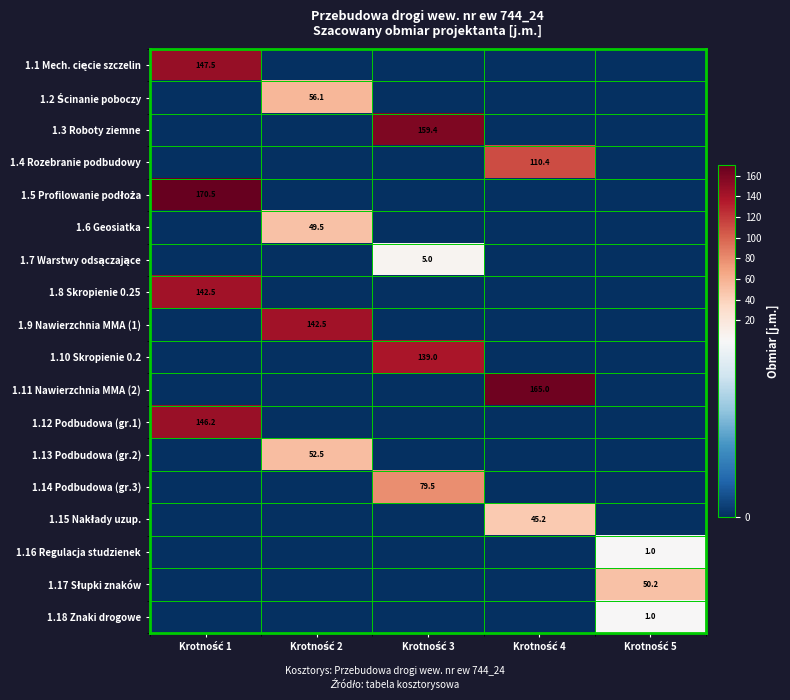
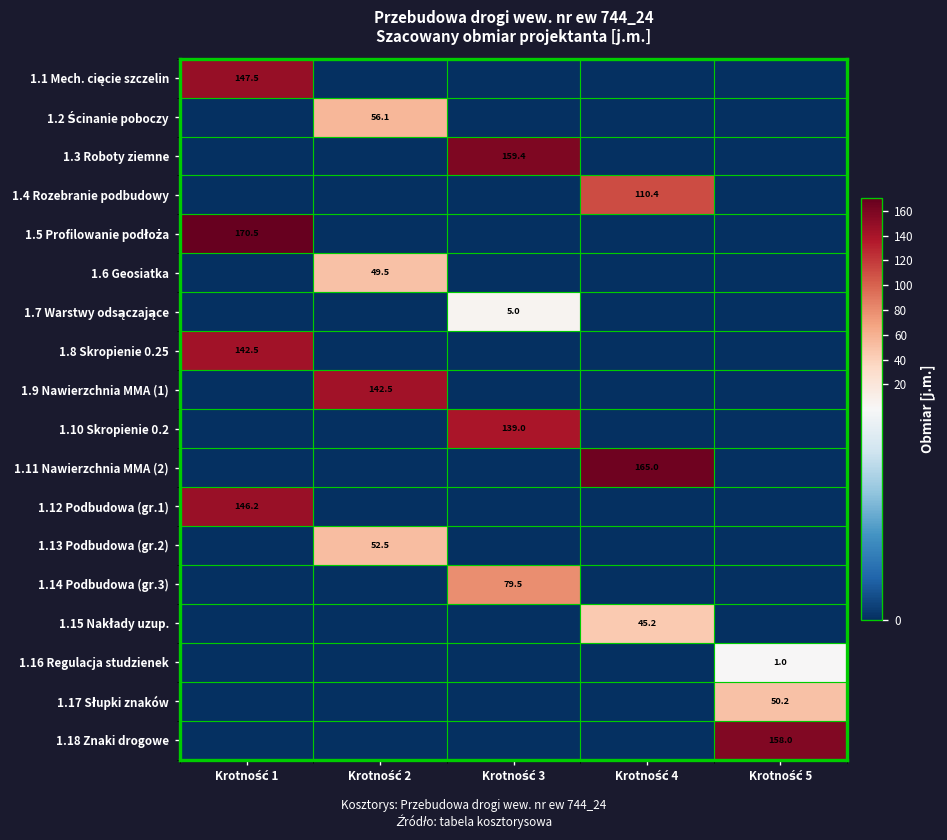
  {
    "1.1 Mech. cięcie szczelin": {
      "Krotność 1": 147.5
    },
    "1.2 Ścinanie poboczy": {
      "Krotność 2": 56.1
    },
    "1.3 Roboty ziemne": {
      "Krotność 3": 159.4
    },
    "1.4 Rozebranie podbudowy": {
      "Krotność 4": 110.4
    },
    "1.5 Profilowanie podłoża": {
      "Krotność 1": 170.5
    },
    "1.6 Geosiatka": {
      "Krotność 2": 49.5
    },
    "1.7 Warstwy odsączające": {
      "Krotność 3": 5.0
    },
    "1.8 Skropienie 0.25": {
      "Krotność 1": 142.5
    },
    "1.9 Nawierzchnia MMA (1)": {
      "Krotność 2": 142.5
    },
    "1.10 Skropienie 0.2": {
      "Krotność 3": 139.0
    },
    "1.11 Nawierzchnia MMA (2)": {
      "Krotność 4": 165.0
    },
    "1.12 Podbudowa (gr.1)": {
      "Krotność 1": 146.2
    },
    "1.13 Podbudowa (gr.2)": {
      "Krotność 2": 52.5
    },
    "1.14 Podbudowa (gr.3)": {
      "Krotność 3": 79.5
    },
    "1.15 Nakłady uzup.": {
      "Krotność 4": 45.2
    },
    "1.16 Regulacja studzienek": {
      "Krotność 5": 1.0
    },
    "1.17 Słupki znaków": {
      "Krotność 5": 50.2
    },
    "1.18 Znaki drogowe": {
-     "Krotność 5": 1.0
+     "Krotność 5": 158.0
    }
  }
